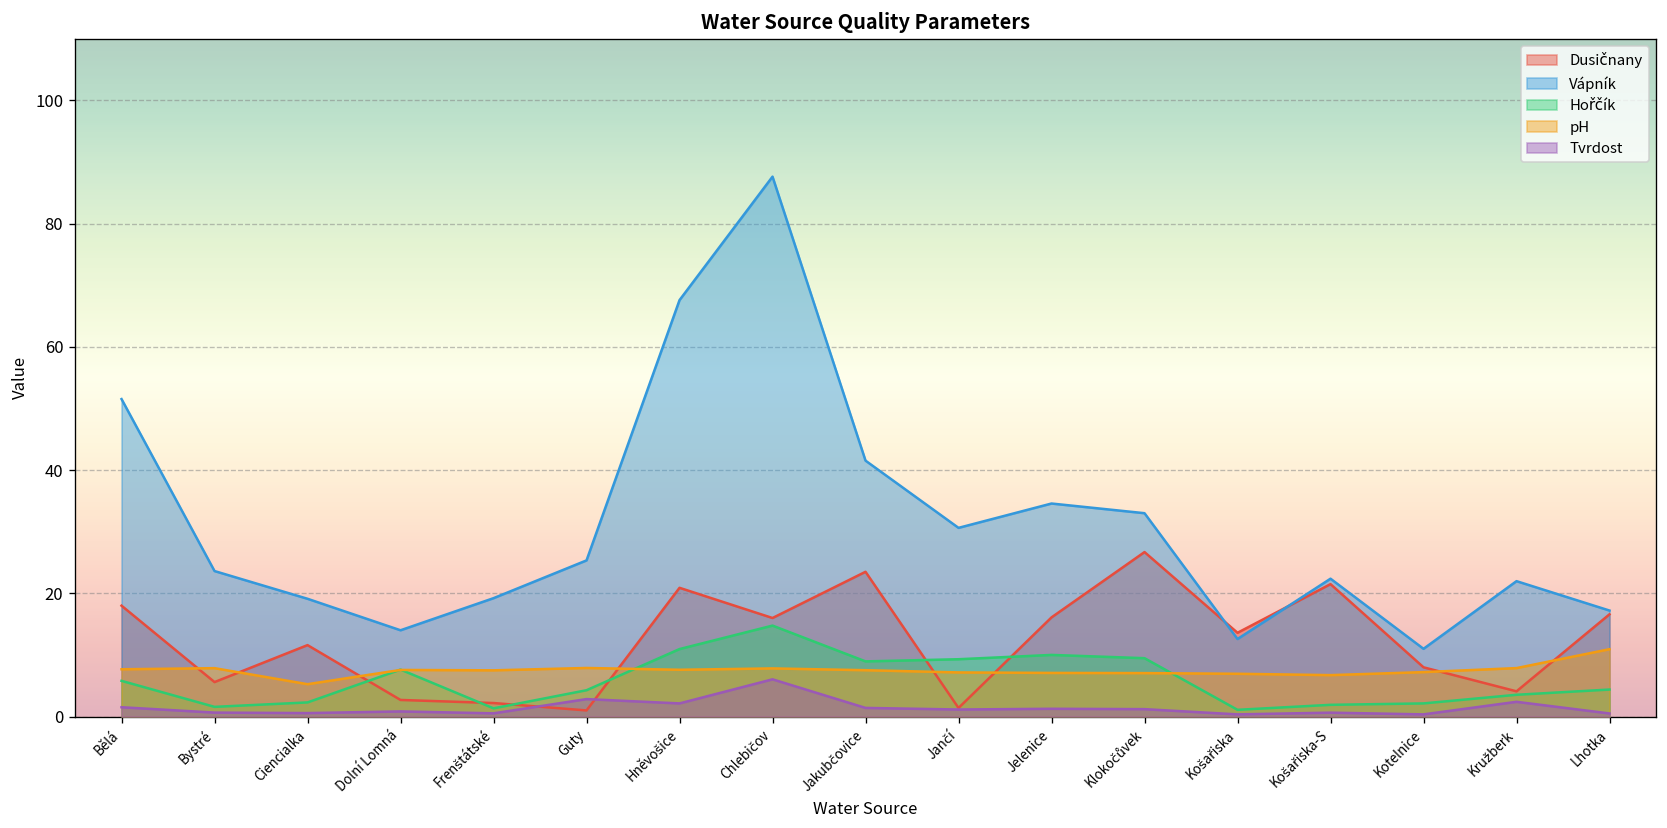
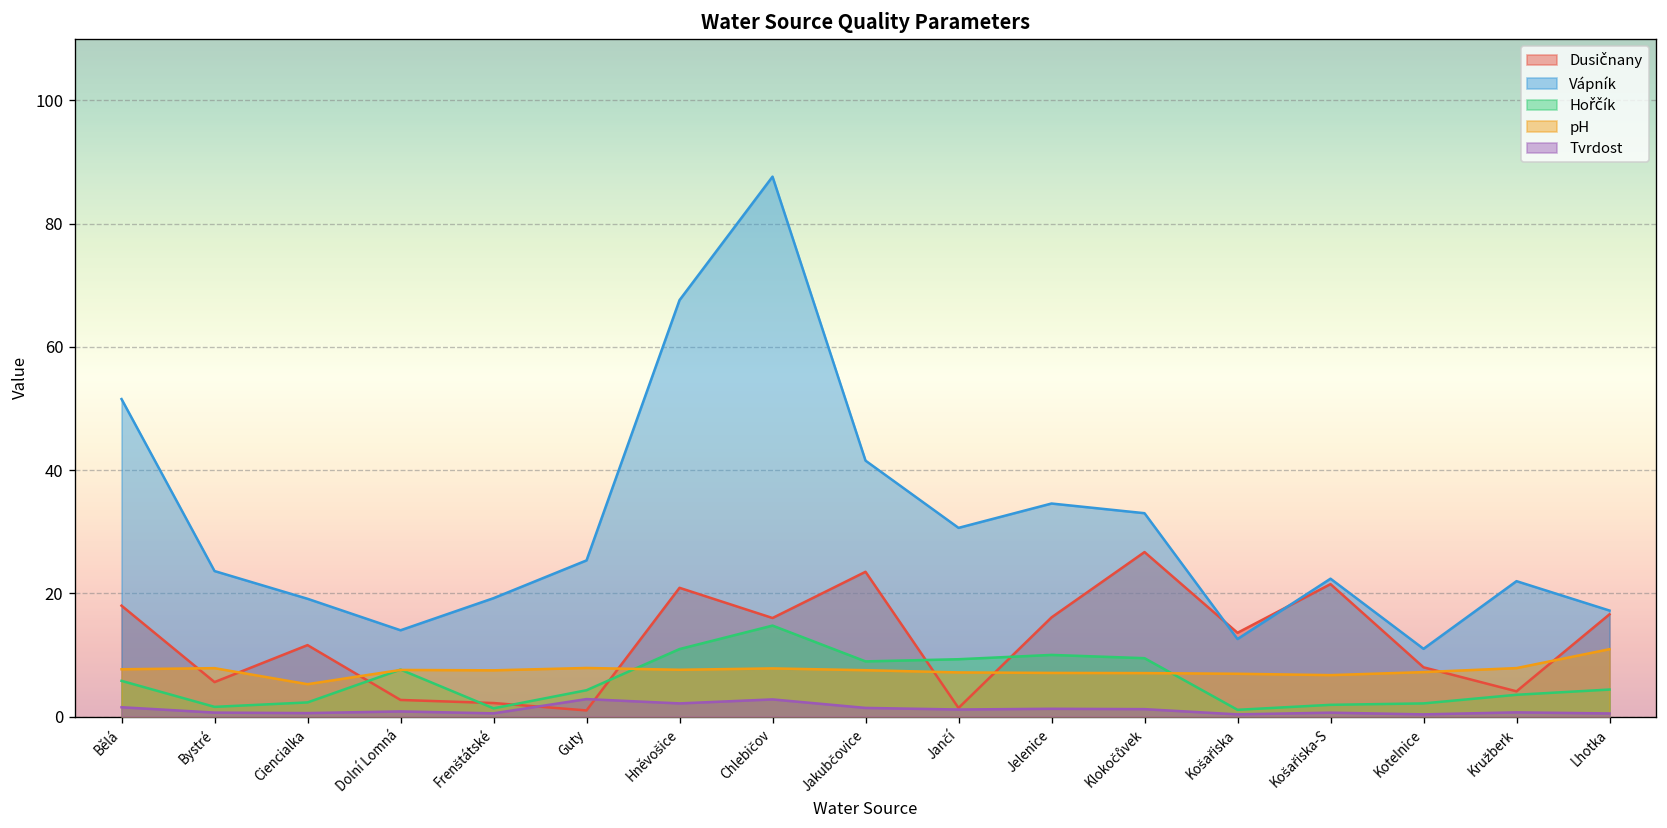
  {
    "Dusičnany": {
      "Bělá": 18,
      "Bystré": 6,
      "Ciencialka": 12,
      "Dolní Lomná": 3,
      "Frenštátské": 2,
      "Guty": 1,
      "Hněvošice": 21,
      "Chlebičov": 16,
      "Jakubčovice": 24,
      "Jelenice": 16,
      "Klokočůvek": 27,
      "Košařiska": 14,
      "Košařiska-S": 22,
      "Kotelnice": 8,
      "Kružberk": 4,
      "Lhotka": 17
    },
    "Vápník": {
      "Bělá": 52,
      "Bystré": 24,
      "Ciencialka": 19,
      "Dolní Lomná": 14,
      "Frenštátské": 19,
      "Guty": 25,
      "Hněvošice": 68,
      "Chlebičov": 88,
      "Jakubčovice": 42,
      "Jančí": 31,
      "Jelenice": 35,
      "Klokočůvek": 33,
      "Košařiska": 13,
      "Košařiska-S": 22,
      "Kotelnice": 11,
      "Kružberk": 22,
      "Lhotka": 17
    },
    "Hořčík": {
      "Bělá": 6,
      "Bystré": 2,
      "Ciencialka": 2,
      "Frenštátské": 1,
      "Guty": 4,
      "Hněvošice": 11,
      "Chlebičov": 15,
      "Jakubčovice": 9,
      "Jančí": 9,
      "Jelenice": 10,
      "Klokočůvek": 9,
      "Košařiska": 1,
      "Košařiska-S": 2,
      "Kotelnice": 2,
      "Kružberk": 4,
      "Lhotka": 4
    },
    "pH": {
      "Bělá": 8,
      "Bystré": 8,
      "Ciencialka": 5,
      "Frenštátské": 8,
      "Guty": 8,
      "Hněvošice": 8,
      "Chlebičov": 8,
      "Jakubčovice": 8,
      "Jančí": 7,
      "Jelenice": 7,
      "Klokočůvek": 7,
      "Košařiska": 7,
      "Košařiska-S": 7,
      "Kotelnice": 7,
      "Kružberk": 8,
      "Lhotka": 11
    },
    "Tvrdost": {
      "Bělá": 2,
      "Bystré": 1,
      "Ciencialka": 1,
      "Dolní Lomná": 1,
      "Frenštátské": 1,
      "Guty": 3,
      "Hněvošice": 2,
-     "Chlebičov": 6,
+     "Chlebičov": 3,
      "Jakubčovice": 1,
      "Jelenice": 1,
      "Klokočůvek": 1,
      "Košařiska": 0,
      "Košařiska-S": 1,
      "Kotelnice": 0,
-     "Kružberk": 2,
+     "Kružberk": 1,
      "Lhotka": 1
    }
  }
